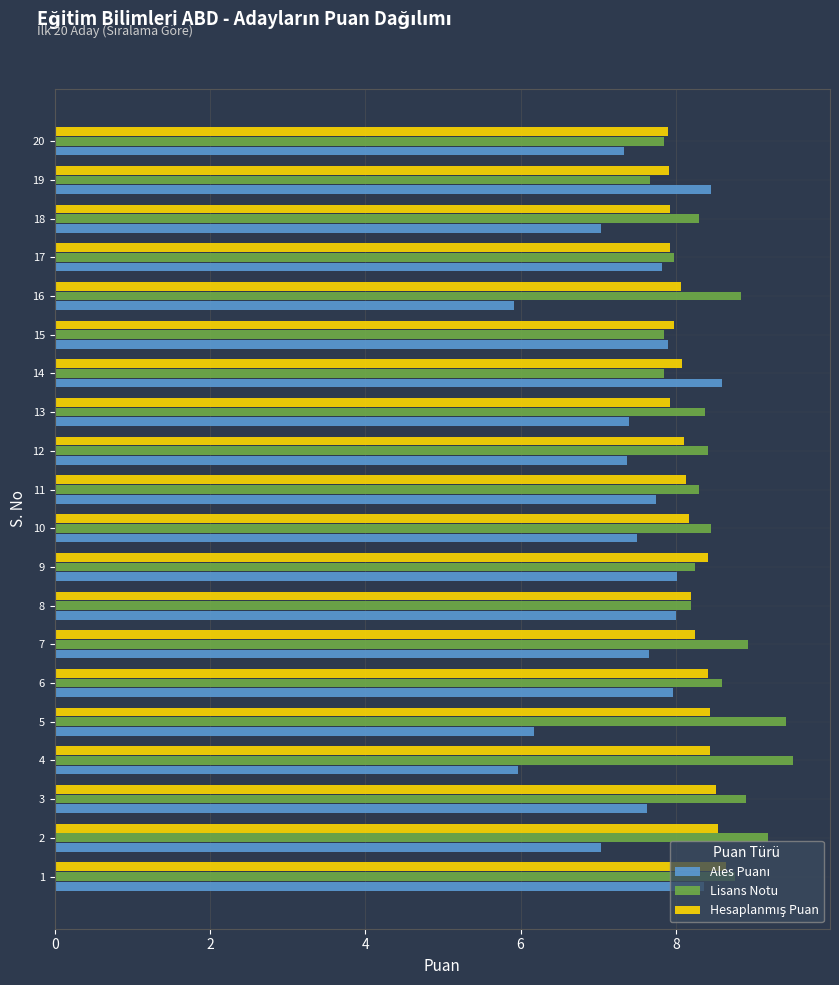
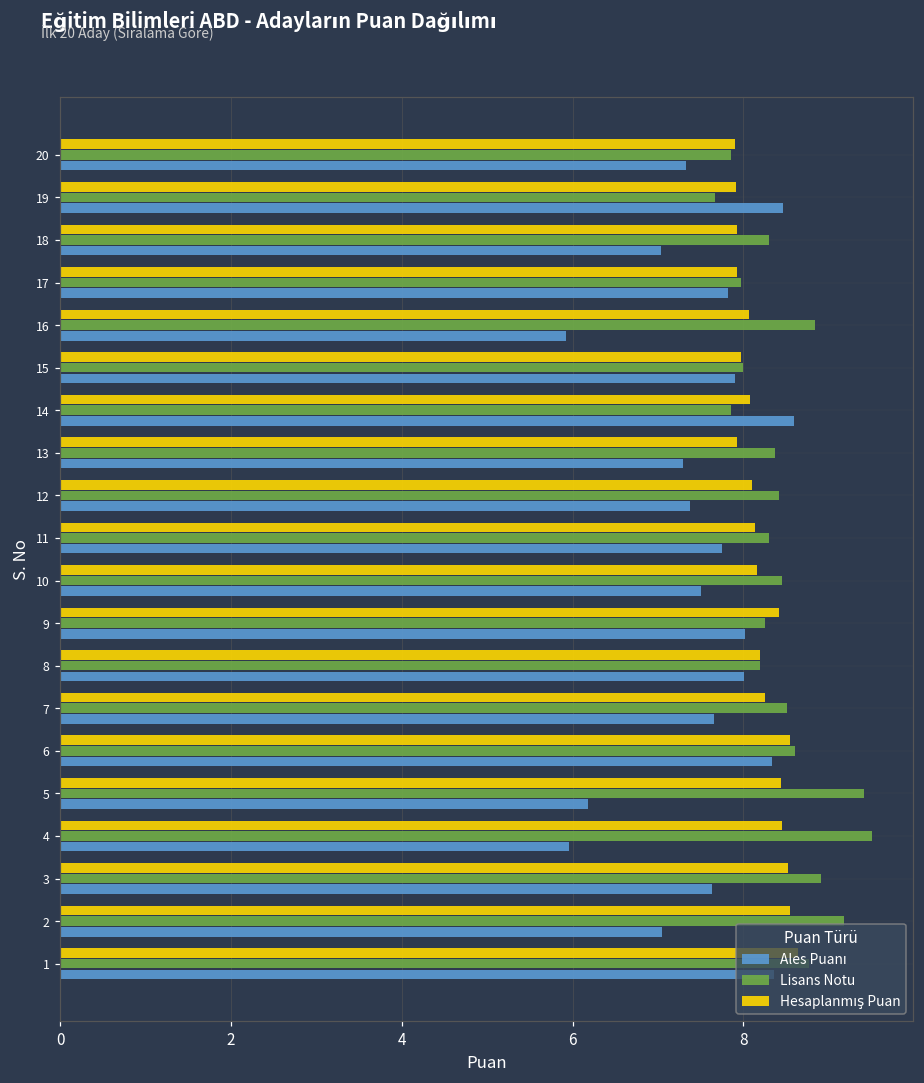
  {
    "Ales Puanı": {
      "20": 7.3,
      "19": 8.5,
      "18": 7.0,
      "17": 7.8,
      "16": 5.9,
      "15": 7.9,
      "14": 8.6,
-     "13": 7.4,
+     "13": 7.3,
      "12": 7.4,
      "11": 7.8,
      "10": 7.5,
      "9": 8.0,
      "8": 8.0,
      "7": 7.7,
-     "6": 8.0,
+     "6": 8.3,
      "5": 6.2,
      "4": 6.0,
      "3": 7.6,
      "2": 7.0
    },
    "Lisans Notu": {
      "20": 7.9,
      "19": 7.7,
      "18": 8.3,
      "17": 8.0,
      "16": 8.8,
-     "15": 7.8,
+     "15": 8.0,
      "14": 7.9,
      "13": 8.4,
      "12": 8.4,
      "11": 8.3,
      "10": 8.4,
      "9": 8.3,
      "8": 8.2,
-     "7": 8.9,
+     "7": 8.5,
      "6": 8.6,
      "5": 9.4,
      "4": 9.5,
      "3": 8.9,
      "2": 9.2
    },
    "Hesaplanmış Puan": {
      "20": 7.9,
      "19": 7.9,
      "18": 7.9,
      "17": 7.9,
      "16": 8.1,
      "15": 8.0,
      "14": 8.1,
      "13": 7.9,
      "12": 8.1,
      "11": 8.1,
      "10": 8.2,
      "9": 8.4,
      "8": 8.2,
      "7": 8.3,
-     "6": 8.4,
+     "6": 8.6,
      "5": 8.4,
      "4": 8.4,
      "3": 8.5,
      "2": 8.5
    }
  }
